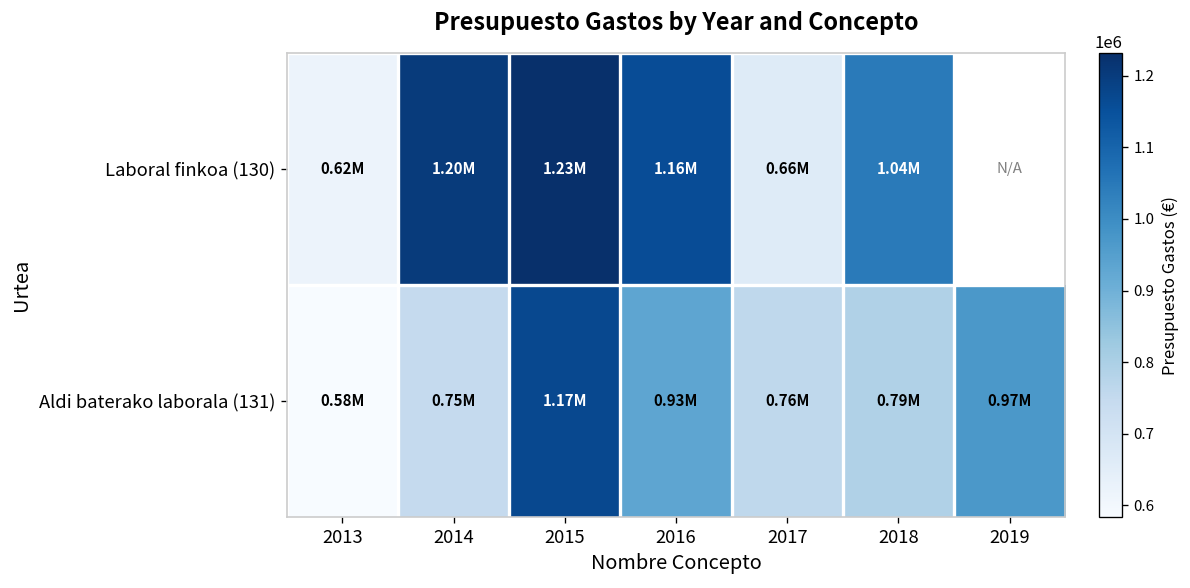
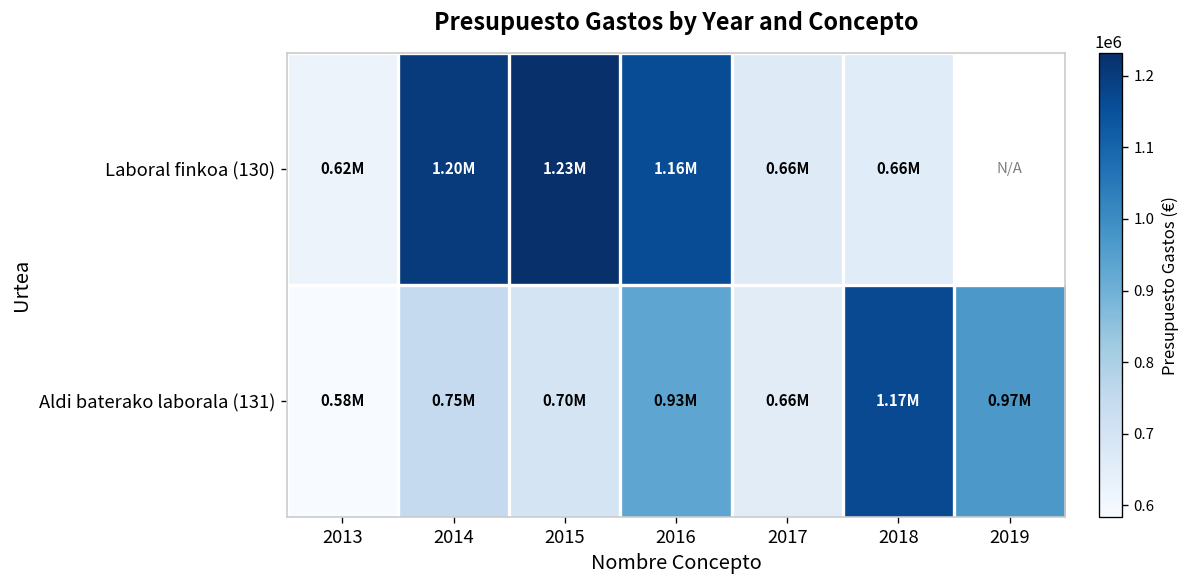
  {
    "Laboral finkoa (130)": {
      "2013": "0.62M",
      "2014": "1.20M",
      "2015": "1.23M",
      "2016": "1.16M",
      "2017": "0.66M",
-     "2018": "1.04M"
+     "2018": "0.66M"
    },
    "Aldi baterako laborala (131)": {
      "2013": "0.58M",
      "2014": "0.75M",
-     "2015": "1.17M",
+     "2015": "0.70M",
      "2016": "0.93M",
-     "2017": "0.76M",
-     "2018": "0.79M",
+     "2017": "0.66M",
+     "2018": "1.17M",
      "2019": "0.97M"
    }
  }
